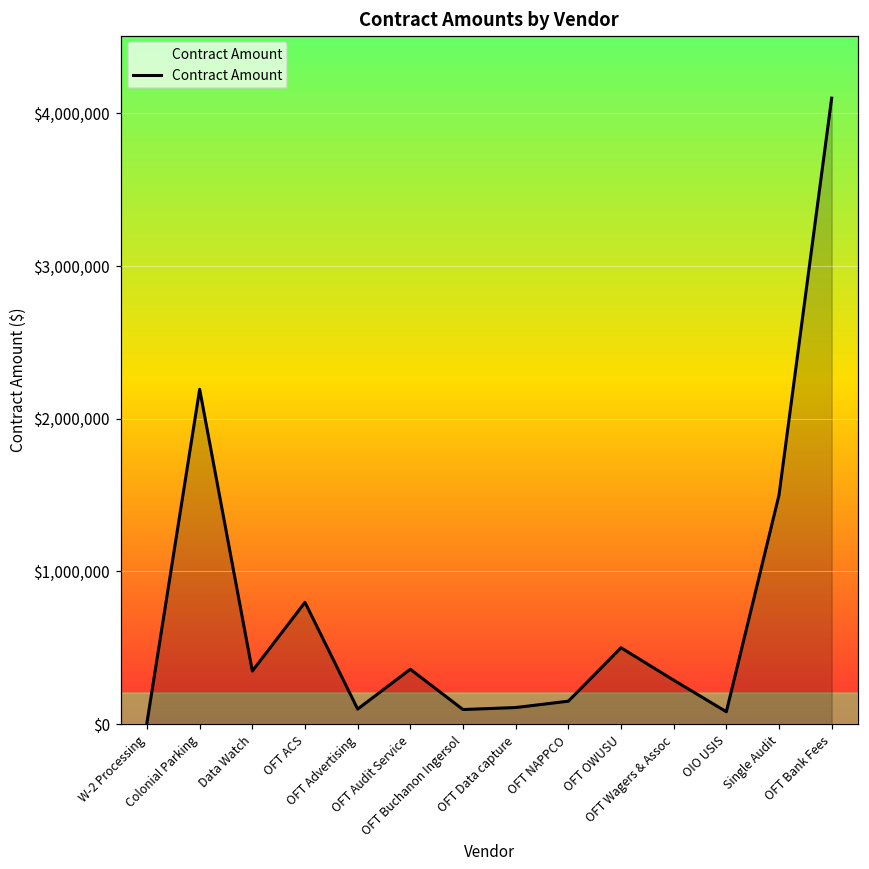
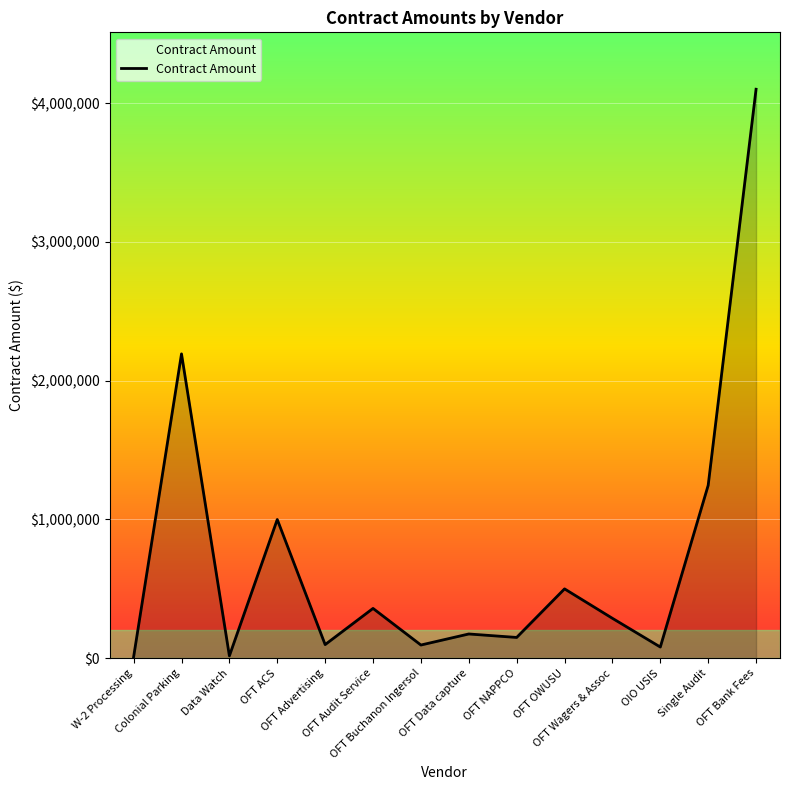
  {
    "W-2 Processing": "$10,000",
    "Colonial Parking": "$2,190,000",
-   "Data Watch": "$350,000",
-   "OFT ACS": "$800,000",
+   "Data Watch": "$20,000",
+   "OFT ACS": "$1,000,000",
    "OFT Advertising": "$100,000",
    "OFT Audit Service": "$360,000",
    "OFT Buchanon Ingersol": "$100,000",
-   "OFT Data capture": "$110,000",
+   "OFT Data capture": "$180,000",
    "OFT NAPPCO": "$150,000",
    "OFT OWUSU": "$500,000",
    "OFT Wagers & Assoc": "$290,000",
    "OIO USIS": "$80,000",
-   "Single Audit": "$1,500,000",
+   "Single Audit": "$1,250,000",
    "OFT Bank Fees": "$4,100,000"
  }
